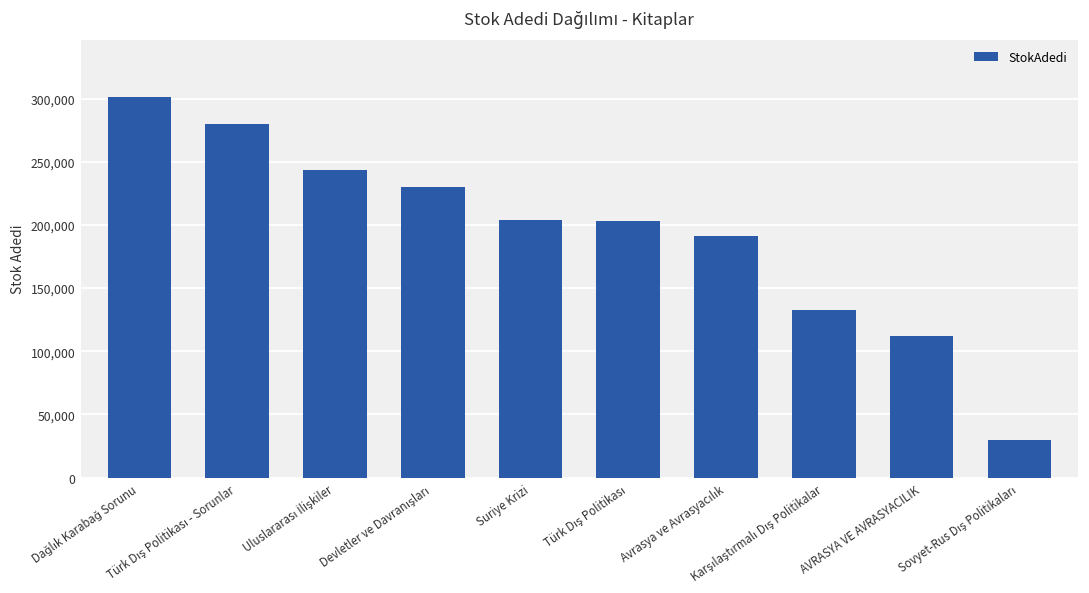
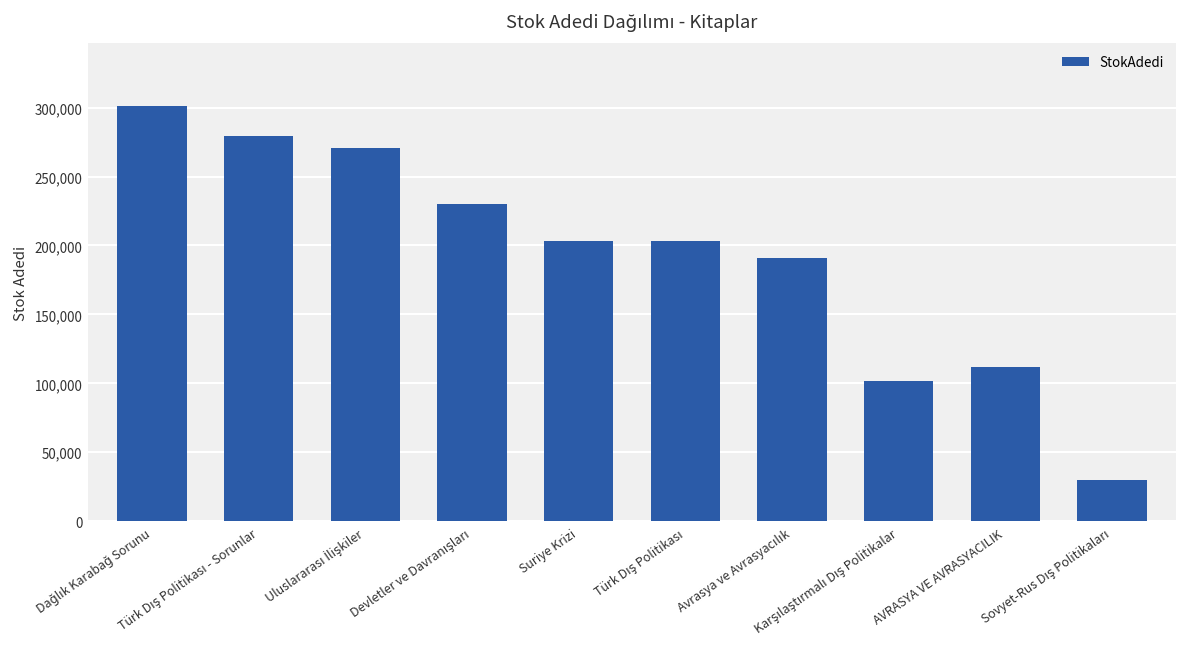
  {
    "Dağlık Karabağ Sorunu": "301,000",
    "Türk Dış Politikası - Sorunlar": "280,000",
-   "Uluslararası İlişkiler": "243,000",
+   "Uluslararası İlişkiler": "270,000",
    "Devletler ve Davranışları": "230,000",
    "Suriye Krizi": "204,000",
    "Türk Dış Politikası": "203,000",
    "Avrasya ve Avrasyacılık": "191,000",
-   "Karşılaştırmalı Dış Politikalar": "133,000",
+   "Karşılaştırmalı Dış Politikalar": "101,000",
    "AVRASYA VE AVRASYACILIK": "112,000",
    "Sovyet-Rus Dış Politikaları": "30,000"
  }
